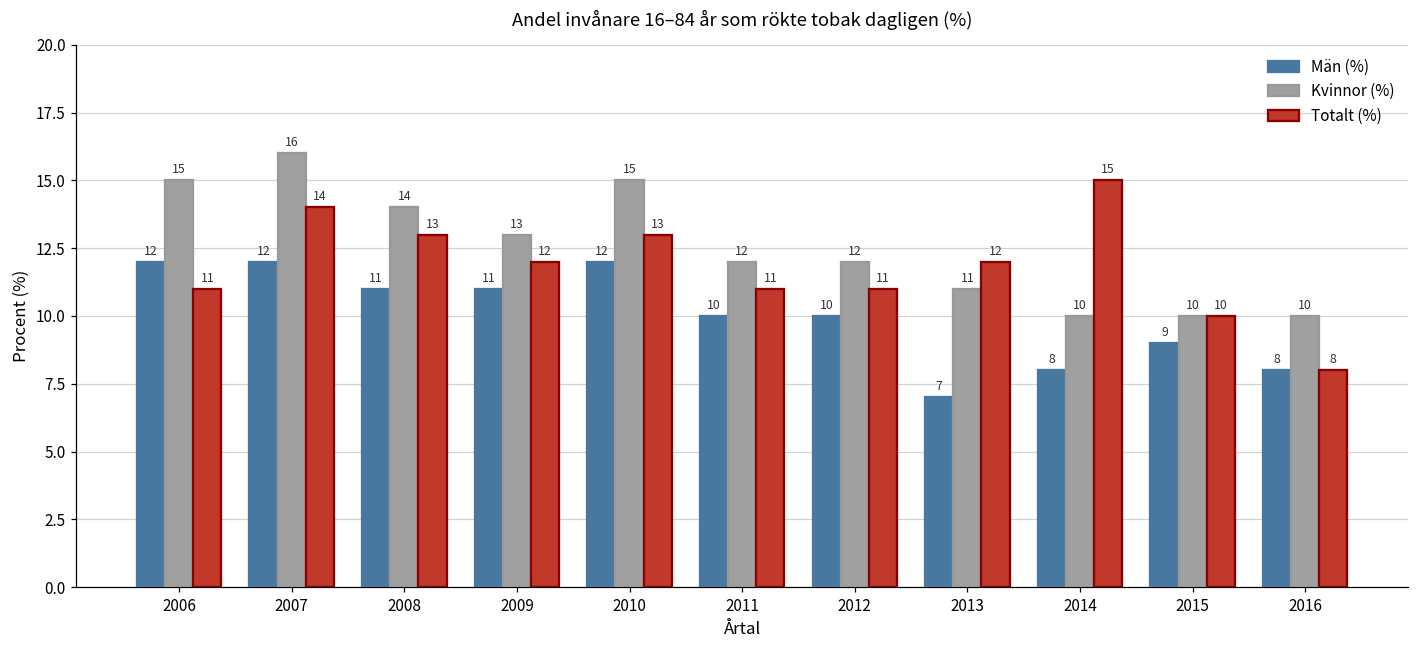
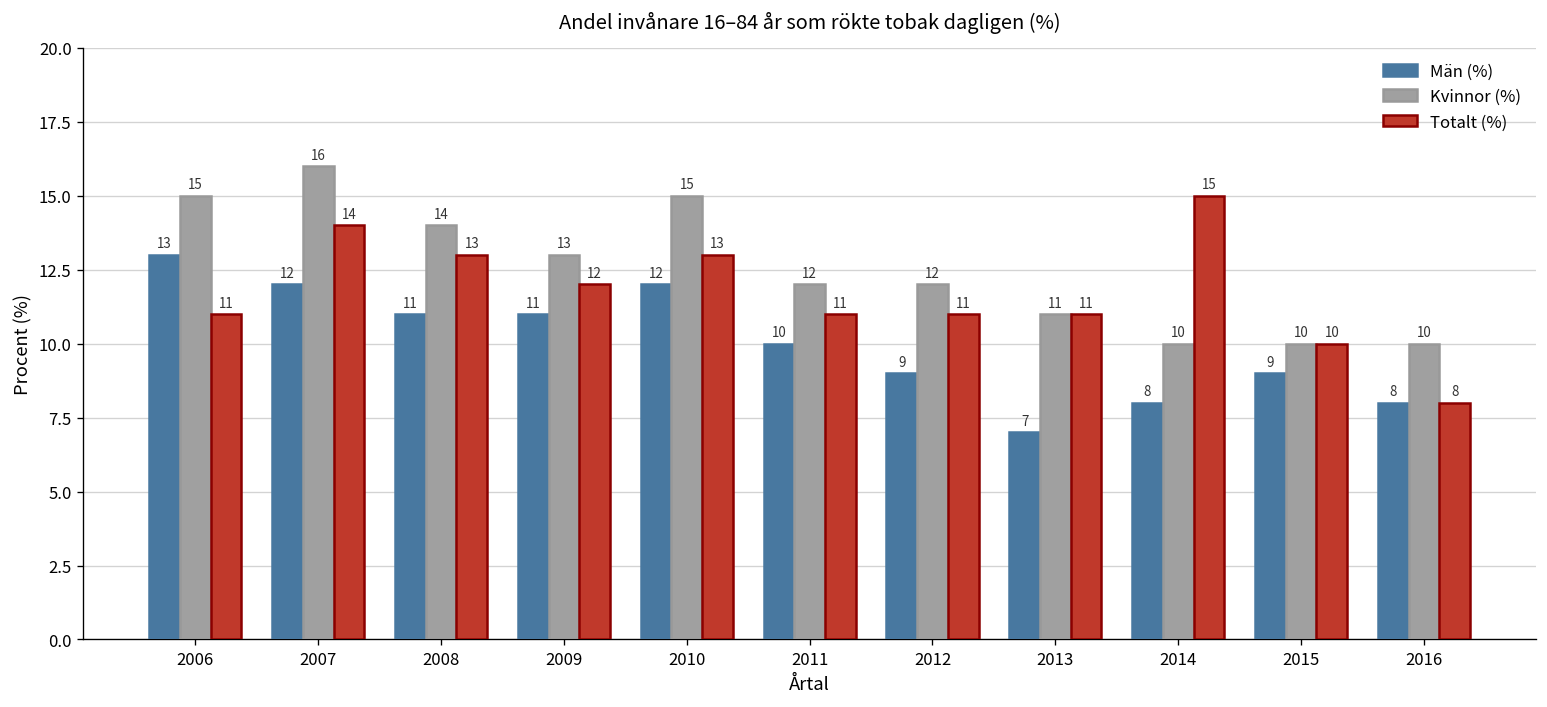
  {
    "Män (%)": {
-     "2006": 12,
+     "2006": 13,
      "2007": 12,
      "2008": 11,
      "2009": 11,
      "2010": 12,
      "2011": 10,
-     "2012": 10,
+     "2012": 9,
      "2013": 7,
      "2014": 8,
      "2015": 9,
      "2016": 8
    },
    "Kvinnor (%)": {
      "2006": 15,
      "2007": 16,
      "2008": 14,
      "2009": 13,
      "2010": 15,
      "2011": 12,
      "2012": 12,
      "2013": 11,
      "2014": 10,
      "2015": 10,
      "2016": 10
    },
    "Totalt (%)": {
      "2006": 11,
      "2007": 14,
      "2008": 13,
      "2009": 12,
      "2010": 13,
      "2011": 11,
      "2012": 11,
-     "2013": 12,
+     "2013": 11,
      "2014": 15,
      "2015": 10,
      "2016": 8
    }
  }
